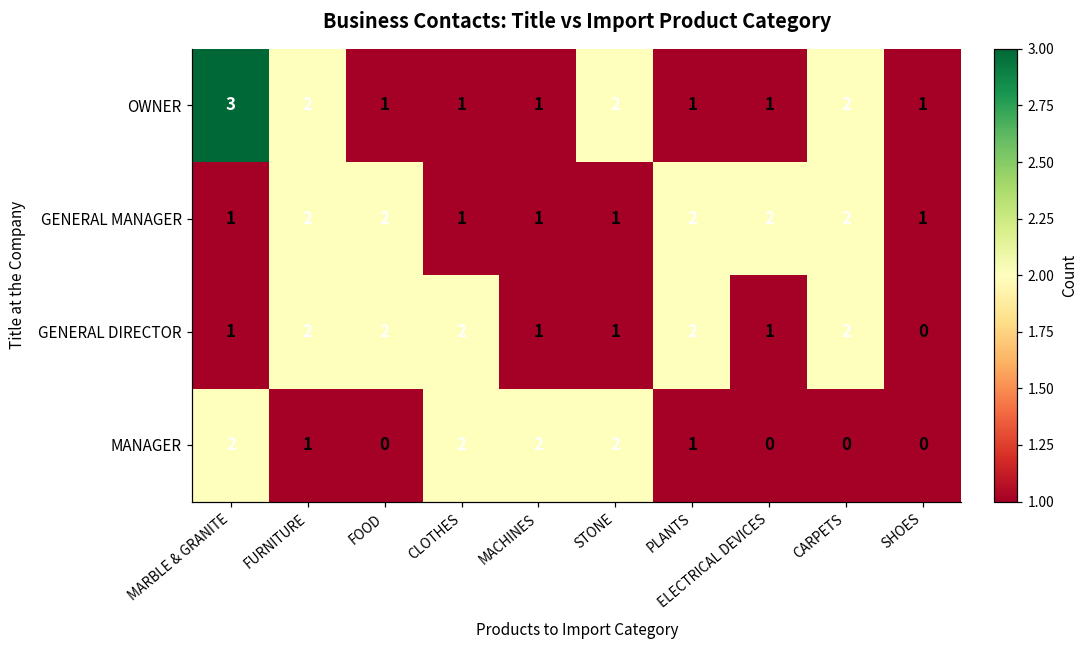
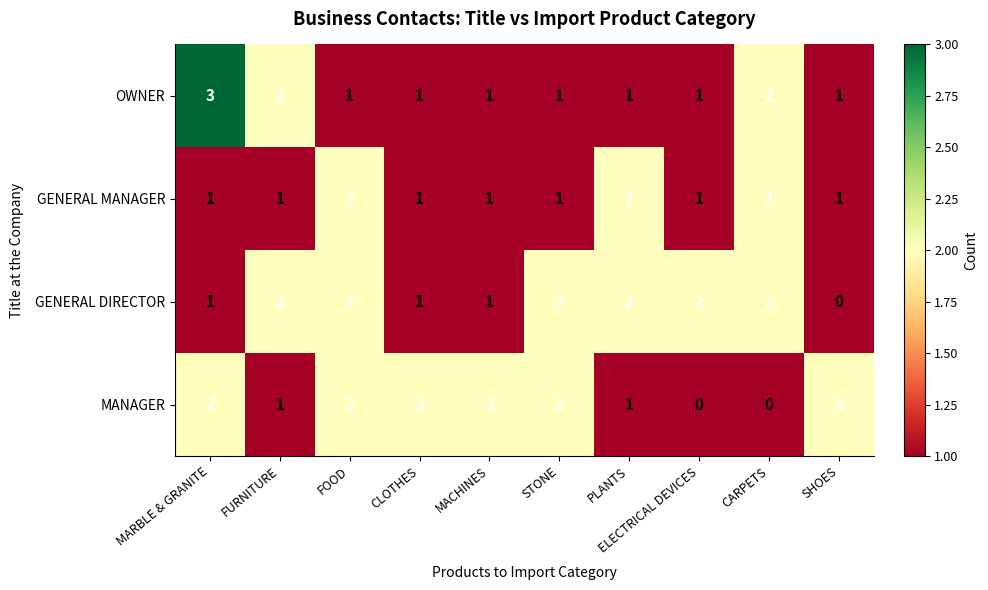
  {
    "OWNER": {
      "MARBLE & GRANITE": 3,
      "FURNITURE": 2,
      "FOOD": 1,
      "CLOTHES": 1,
      "MACHINES": 1,
-     "STONE": 2,
+     "STONE": 1,
      "PLANTS": 1,
      "ELECTRICAL DEVICES": 1,
      "CARPETS": 2,
      "SHOES": 1
    },
    "GENERAL MANAGER": {
      "MARBLE & GRANITE": 1,
-     "FURNITURE": 2,
+     "FURNITURE": 1,
      "FOOD": 2,
      "CLOTHES": 1,
      "MACHINES": 1,
      "STONE": 1,
      "PLANTS": 2,
-     "ELECTRICAL DEVICES": 2,
+     "ELECTRICAL DEVICES": 1,
      "CARPETS": 2,
      "SHOES": 1
    },
    "GENERAL DIRECTOR": {
      "MARBLE & GRANITE": 1,
      "FURNITURE": 2,
      "FOOD": 2,
-     "CLOTHES": 2,
+     "CLOTHES": 1,
      "MACHINES": 1,
-     "STONE": 1,
+     "STONE": 2,
      "PLANTS": 2,
-     "ELECTRICAL DEVICES": 1,
+     "ELECTRICAL DEVICES": 2,
      "CARPETS": 2,
      "SHOES": 0
    },
    "MANAGER": {
      "MARBLE & GRANITE": 2,
      "FURNITURE": 1,
-     "FOOD": 0,
+     "FOOD": 2,
      "CLOTHES": 2,
      "MACHINES": 2,
      "STONE": 2,
      "PLANTS": 1,
      "ELECTRICAL DEVICES": 0,
      "CARPETS": 0,
-     "SHOES": 0
+     "SHOES": 2
    }
  }
